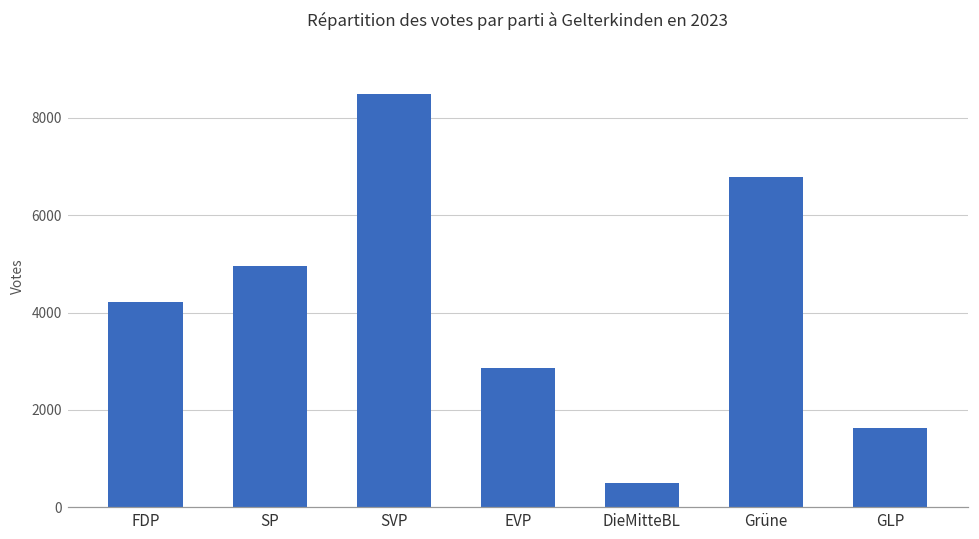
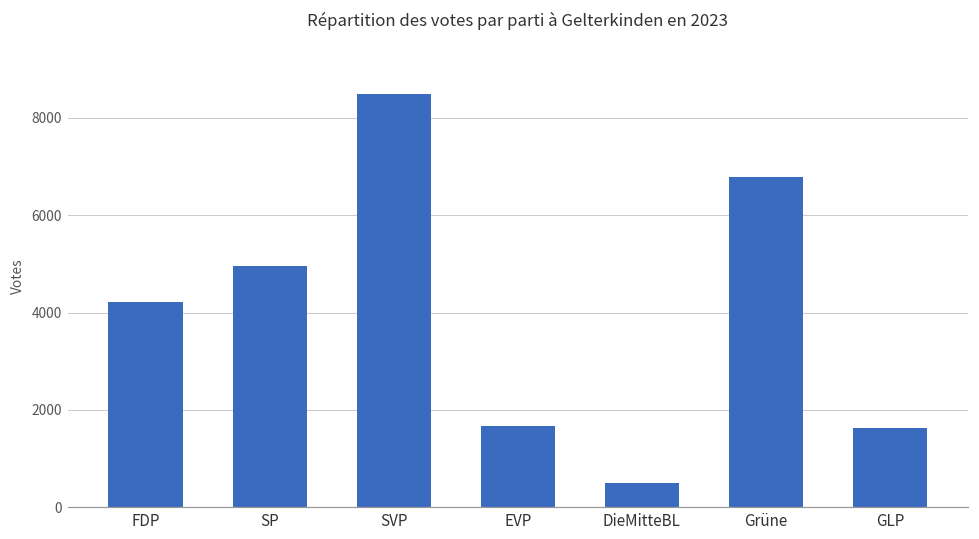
  {
    "FDP": 4200,
    "SP": 5000,
    "SVP": 8500,
-   "EVP": 2900,
+   "EVP": 1700,
    "DieMitteBL": 500,
    "Grüne": 6800,
    "GLP": 1600
  }
